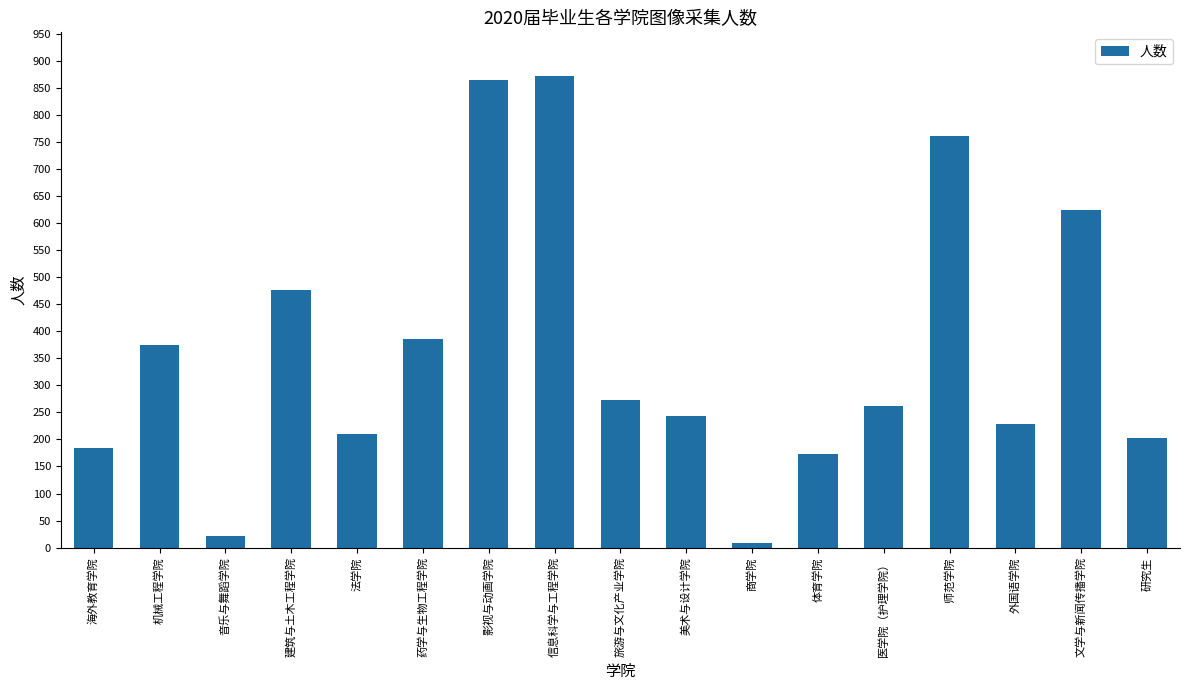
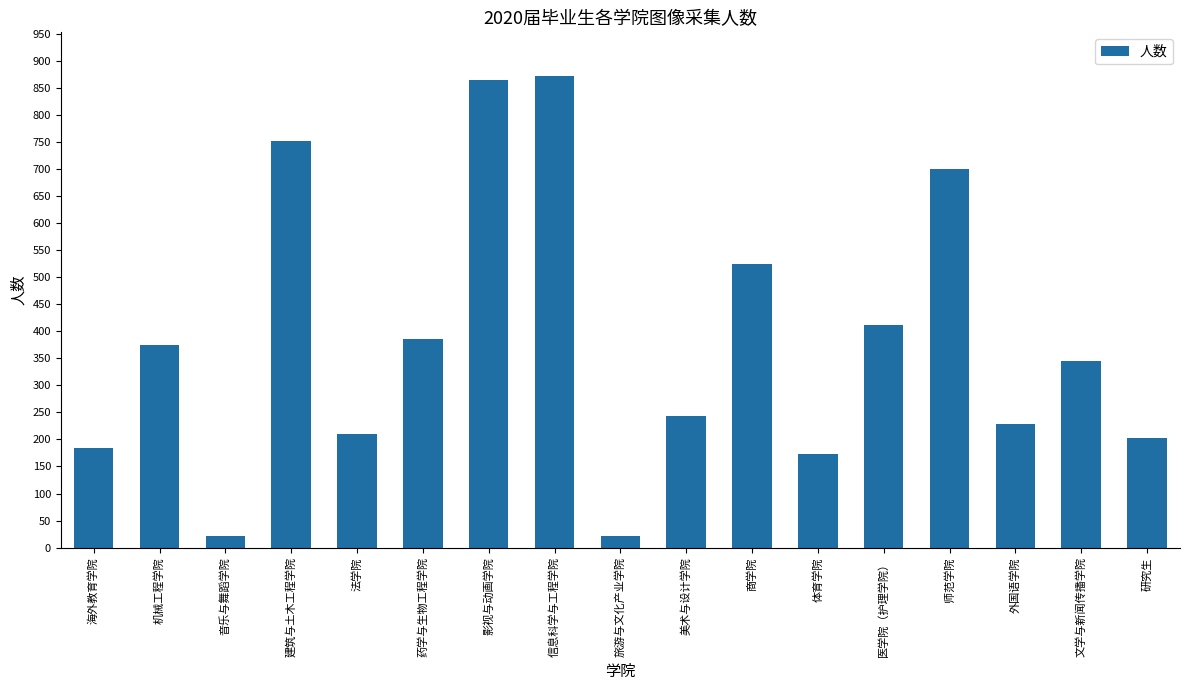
  {
    "海外教育学院": 180,
    "机械工程学院": 380,
    "音乐与舞蹈学院": 20,
-   "建筑与土木工程学院": 480,
+   "建筑与土木工程学院": 750,
    "法学院": 210,
    "药学与生物工程学院": 390,
    "影视与动画学院": 860,
    "信息科学与工程学院": 870,
-   "旅游与文化产业学院": 270,
+   "旅游与文化产业学院": 20,
    "美术与设计学院": 240,
-   "商学院": 10,
+   "商学院": 520,
    "体育学院": 170,
-   "医学院（护理学院）": 260,
-   "师范学院": 760,
+   "医学院（护理学院）": 410,
+   "师范学院": 700,
    "外国语学院": 230,
-   "文学与新闻传播学院": 620,
+   "文学与新闻传播学院": 350,
    "研究生": 200
  }
